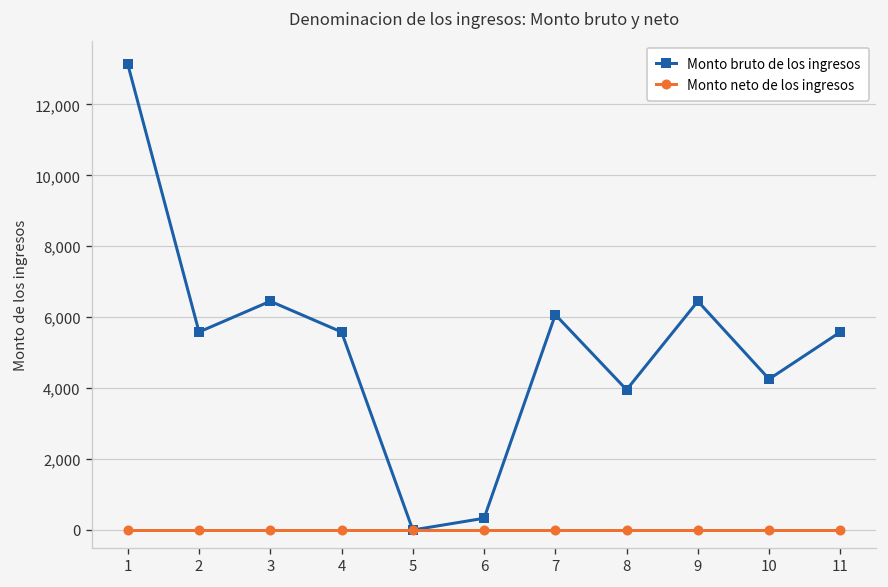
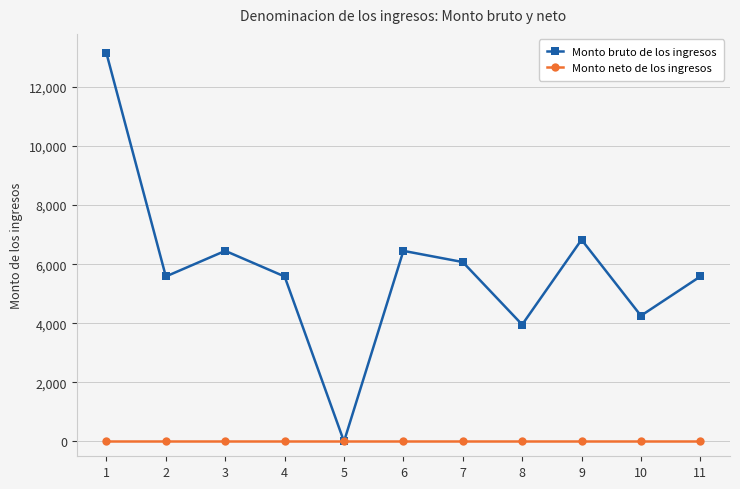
  {
    "Monto bruto de los ingresos": {
      "1": "13,100",
      "2": "5,600",
      "3": "6,500",
      "4": "5,600",
-     "6": "300",
+     "6": "6,500",
      "7": "6,100",
      "8": "4,000",
-     "9": "6,500",
+     "9": "6,800",
      "10": "4,300",
      "11": "5,600"
    },
    "Monto neto de los ingresos": {
      "1": "0",
      "2": "0",
      "3": "0",
      "4": "0",
      "6": "0",
      "7": "0",
      "8": "0",
      "9": "0",
      "10": "0",
      "11": "0"
    }
  }
